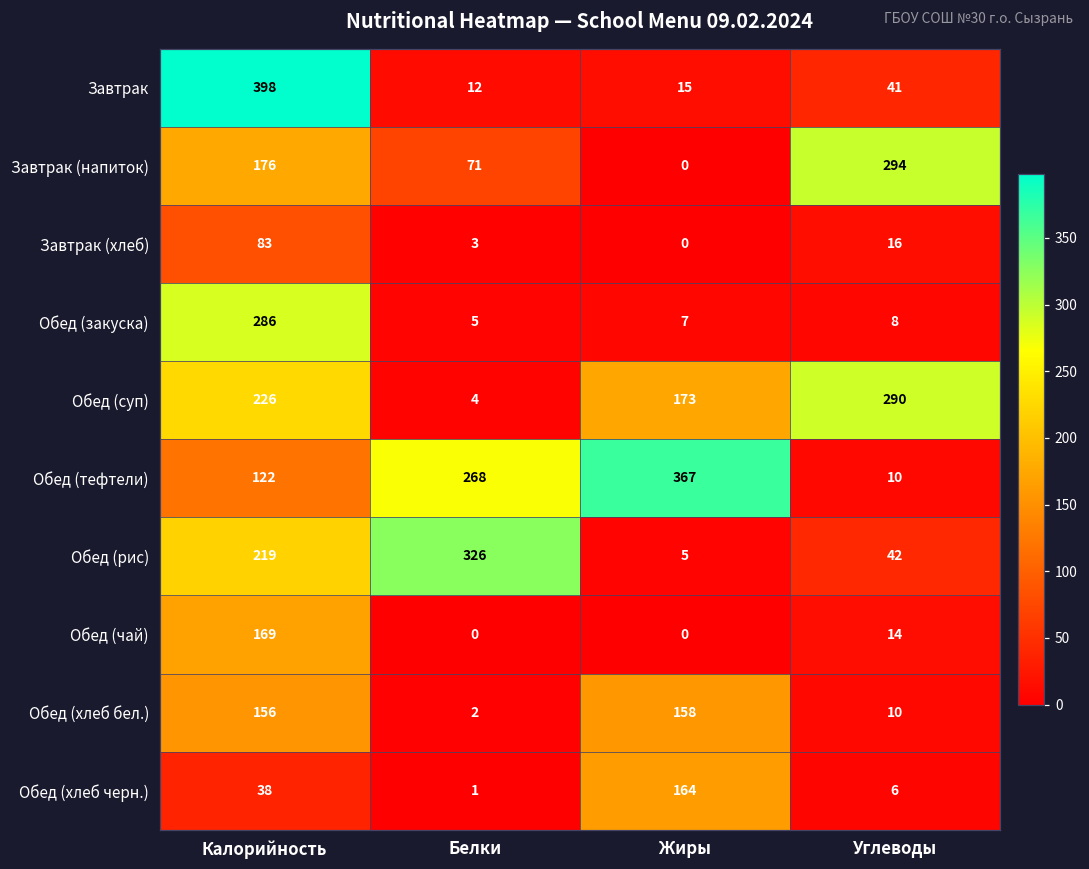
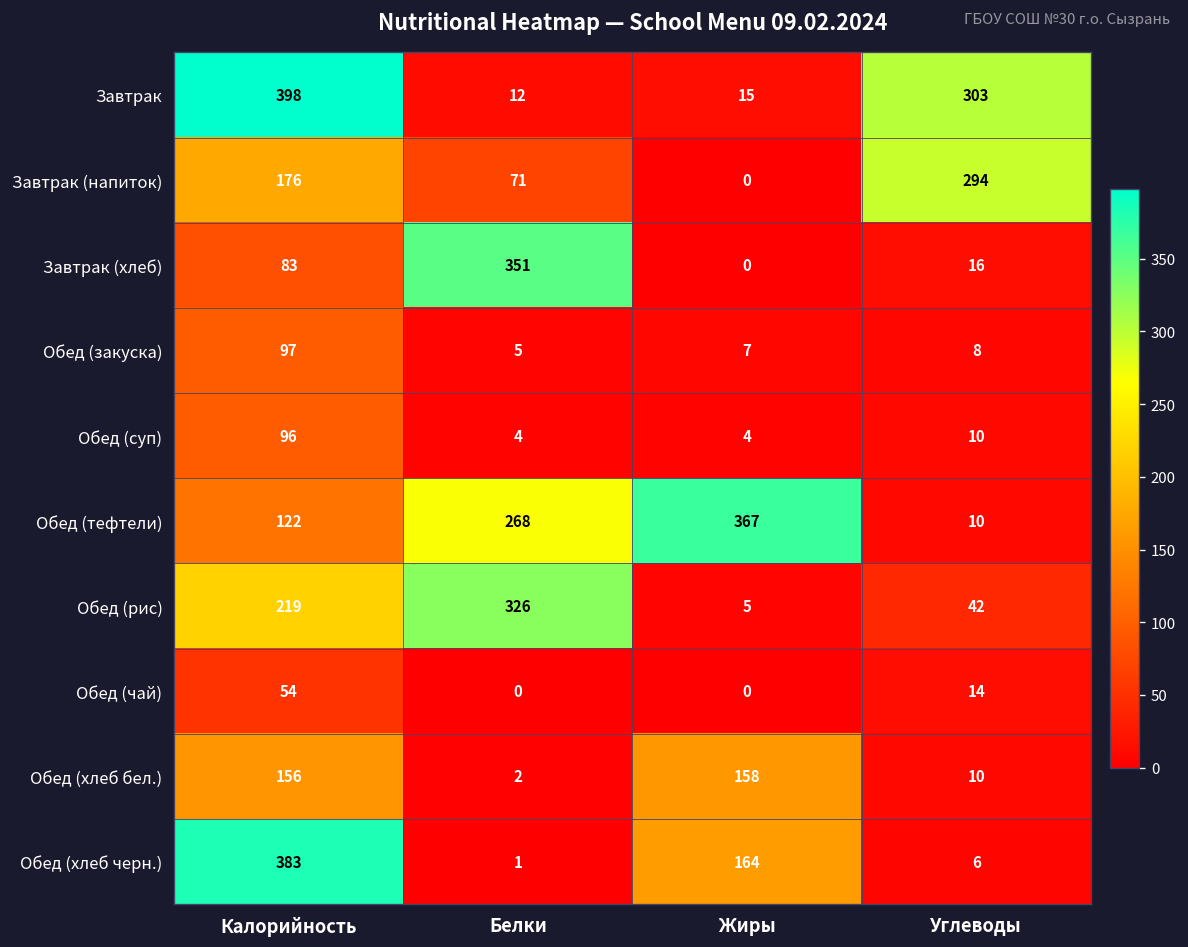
  {
    "Завтрак": {
      "Калорийность": 398,
      "Белки": 12,
      "Жиры": 15,
-     "Углеводы": 41
+     "Углеводы": 303
    },
    "Завтрак (напиток)": {
      "Калорийность": 176,
      "Белки": 71,
      "Жиры": 0,
      "Углеводы": 294
    },
    "Завтрак (хлеб)": {
      "Калорийность": 83,
-     "Белки": 3,
+     "Белки": 351,
      "Жиры": 0,
      "Углеводы": 16
    },
    "Обед (закуска)": {
-     "Калорийность": 286,
+     "Калорийность": 97,
      "Белки": 5,
      "Жиры": 7,
      "Углеводы": 8
    },
    "Обед (суп)": {
-     "Калорийность": 226,
+     "Калорийность": 96,
      "Белки": 4,
-     "Жиры": 173,
-     "Углеводы": 290
+     "Жиры": 4,
+     "Углеводы": 10
    },
    "Обед (тефтели)": {
      "Калорийность": 122,
      "Белки": 268,
      "Жиры": 367,
      "Углеводы": 10
    },
    "Обед (рис)": {
      "Калорийность": 219,
      "Белки": 326,
      "Жиры": 5,
      "Углеводы": 42
    },
    "Обед (чай)": {
-     "Калорийность": 169,
+     "Калорийность": 54,
      "Белки": 0,
      "Жиры": 0,
      "Углеводы": 14
    },
    "Обед (хлеб бел.)": {
      "Калорийность": 156,
      "Белки": 2,
      "Жиры": 158,
      "Углеводы": 10
    },
    "Обед (хлеб черн.)": {
-     "Калорийность": 38,
+     "Калорийность": 383,
      "Белки": 1,
      "Жиры": 164,
      "Углеводы": 6
    }
  }
